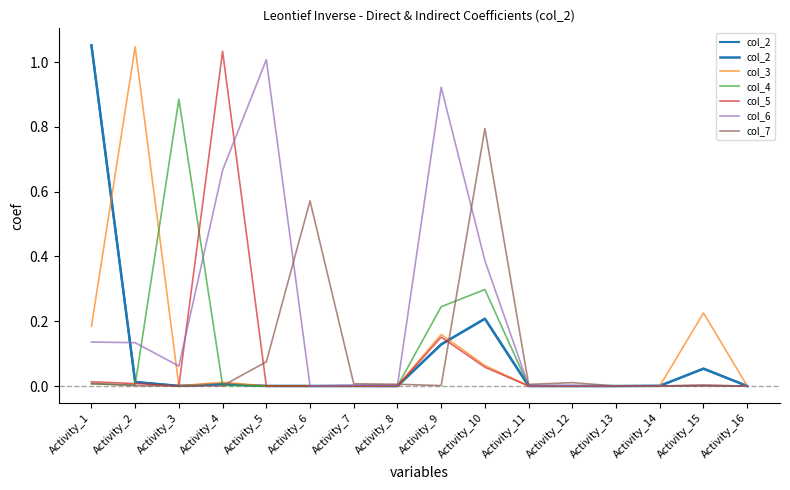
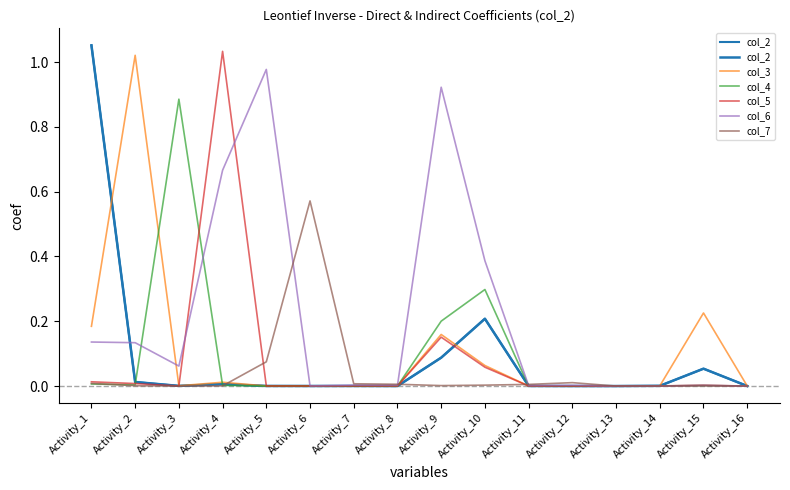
  {
    "col_2": {
      "Activity_1": 1.05,
-     "Activity_9": 0.13,
+     "Activity_9": 0.09,
      "Activity_10": 0.21,
      "Activity_15": 0.05
    },
    "col_3": {
      "Activity_1": 0.18,
-     "Activity_2": 1.05,
+     "Activity_2": 1.02,
      "Activity_9": 0.16,
      "Activity_15": 0.23
    },
    "col_4": {
      "Activity_3": 0.89,
-     "Activity_9": 0.24,
+     "Activity_9": 0.20,
      "Activity_10": 0.30
    },
    "col_5": {
      "Activity_4": 1.03,
      "Activity_9": 0.15
    },
    "col_6": {
      "Activity_1": 0.14,
      "Activity_2": 0.13,
      "Activity_3": 0.06,
      "Activity_4": 0.67,
-     "Activity_5": 1.01,
+     "Activity_5": 0.98,
      "Activity_9": 0.92,
      "Activity_10": 0.39
    },
    "col_7": {
      "Activity_5": 0.07,
      "Activity_6": 0.57,
      "Activity_9": 0.00,
-     "Activity_10": 0.79,
+     "Activity_10": 0.00,
      "Activity_12": 0.01
    }
  }
